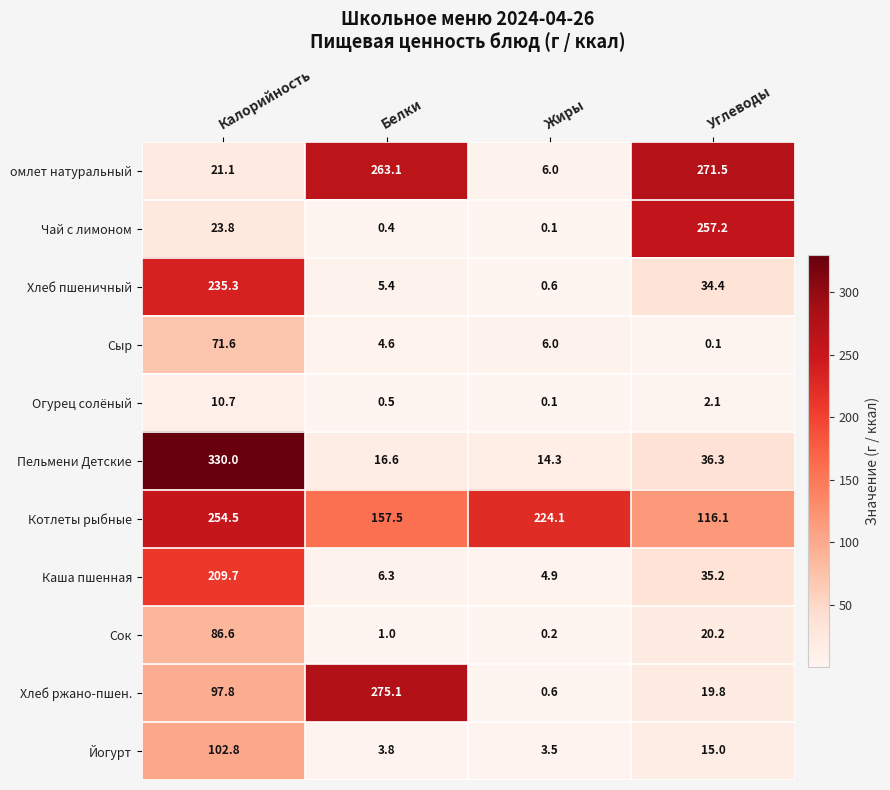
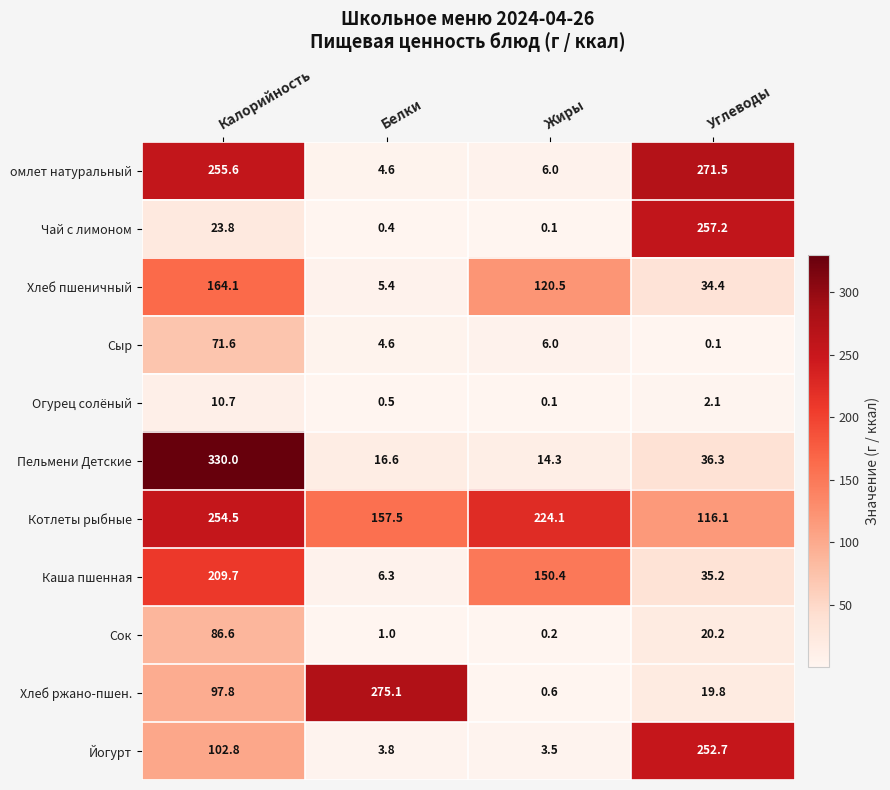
  {
    "омлет натуральный": {
-     "Калорийность": 21.1,
-     "Белки": 263.1,
+     "Калорийность": 255.6,
+     "Белки": 4.6,
      "Жиры": 6.0,
      "Углеводы": 271.5
    },
    "Чай с лимоном": {
      "Калорийность": 23.8,
      "Белки": 0.4,
      "Жиры": 0.1,
      "Углеводы": 257.2
    },
    "Хлеб пшеничный": {
-     "Калорийность": 235.3,
+     "Калорийность": 164.1,
      "Белки": 5.4,
-     "Жиры": 0.6,
+     "Жиры": 120.5,
      "Углеводы": 34.4
    },
    "Сыр": {
      "Калорийность": 71.6,
      "Белки": 4.6,
      "Жиры": 6.0,
      "Углеводы": 0.1
    },
    "Огурец солёный": {
      "Калорийность": 10.7,
      "Белки": 0.5,
      "Жиры": 0.1,
      "Углеводы": 2.1
    },
    "Пельмени Детские": {
      "Калорийность": 330.0,
      "Белки": 16.6,
      "Жиры": 14.3,
      "Углеводы": 36.3
    },
    "Котлеты рыбные": {
      "Калорийность": 254.5,
      "Белки": 157.5,
      "Жиры": 224.1,
      "Углеводы": 116.1
    },
    "Каша пшенная": {
      "Калорийность": 209.7,
      "Белки": 6.3,
-     "Жиры": 4.9,
+     "Жиры": 150.4,
      "Углеводы": 35.2
    },
    "Сок": {
      "Калорийность": 86.6,
      "Белки": 1.0,
      "Жиры": 0.2,
      "Углеводы": 20.2
    },
    "Хлеб ржано-пшен.": {
      "Калорийность": 97.8,
      "Белки": 275.1,
      "Жиры": 0.6,
      "Углеводы": 19.8
    },
    "Йогурт": {
      "Калорийность": 102.8,
      "Белки": 3.8,
      "Жиры": 3.5,
-     "Углеводы": 15.0
+     "Углеводы": 252.7
    }
  }
